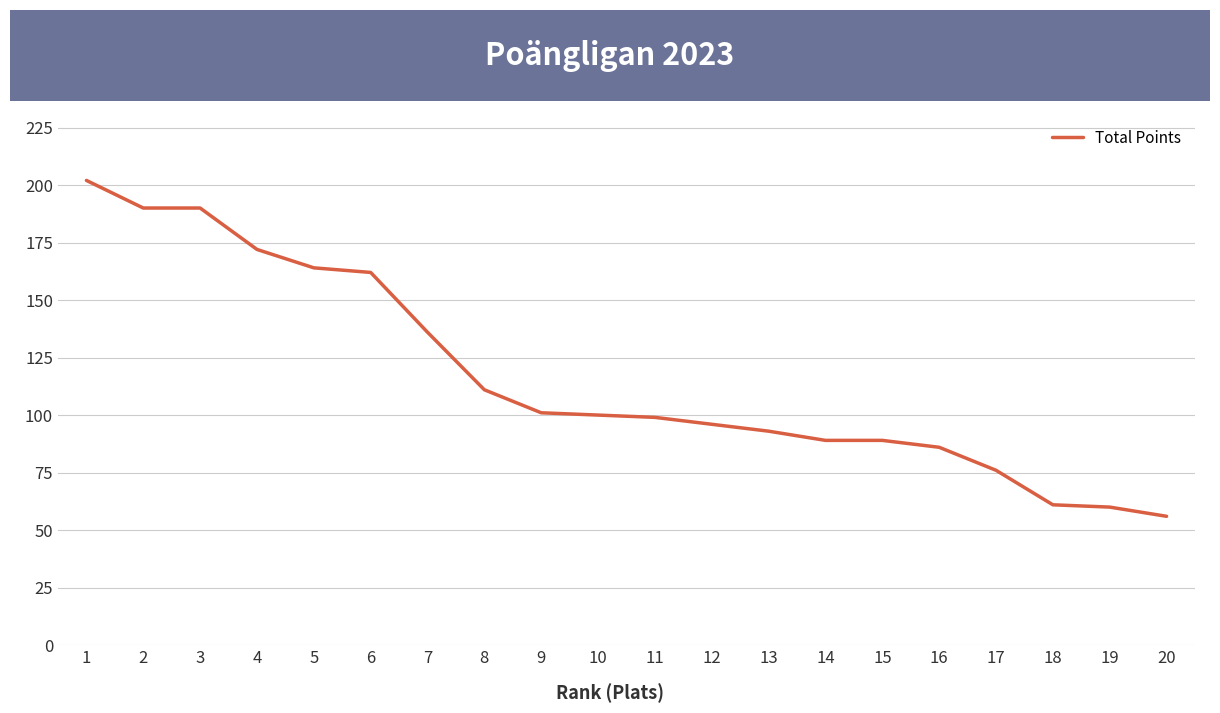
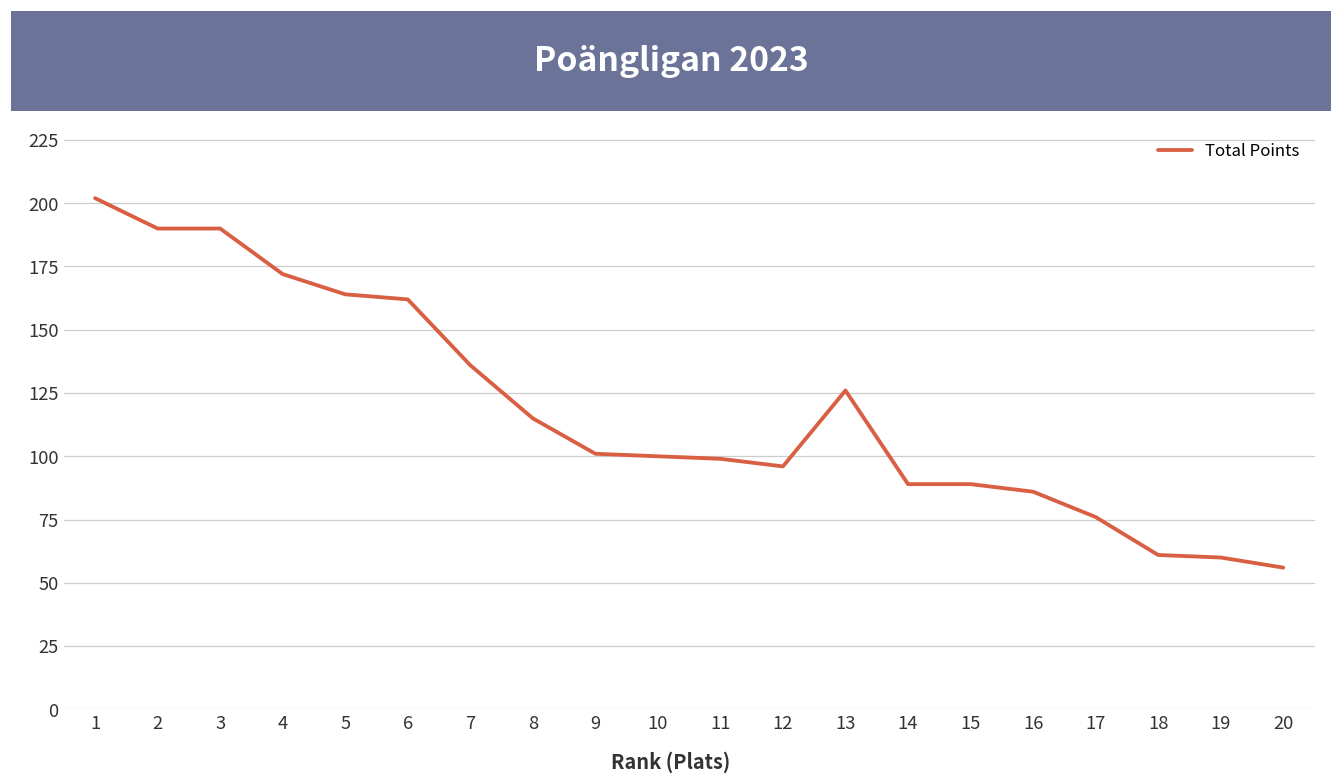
  {
    "1": 202,
    "2": 190,
    "3": 190,
    "4": 172,
    "5": 164,
    "6": 162,
    "7": 136,
-   "8": 111,
+   "8": 115,
    "9": 101,
    "10": 100,
    "11": 99,
    "12": 96,
-   "13": 93,
+   "13": 126,
    "14": 89,
    "15": 89,
    "16": 86,
    "17": 76,
    "18": 61,
    "19": 60,
    "20": 56
  }
